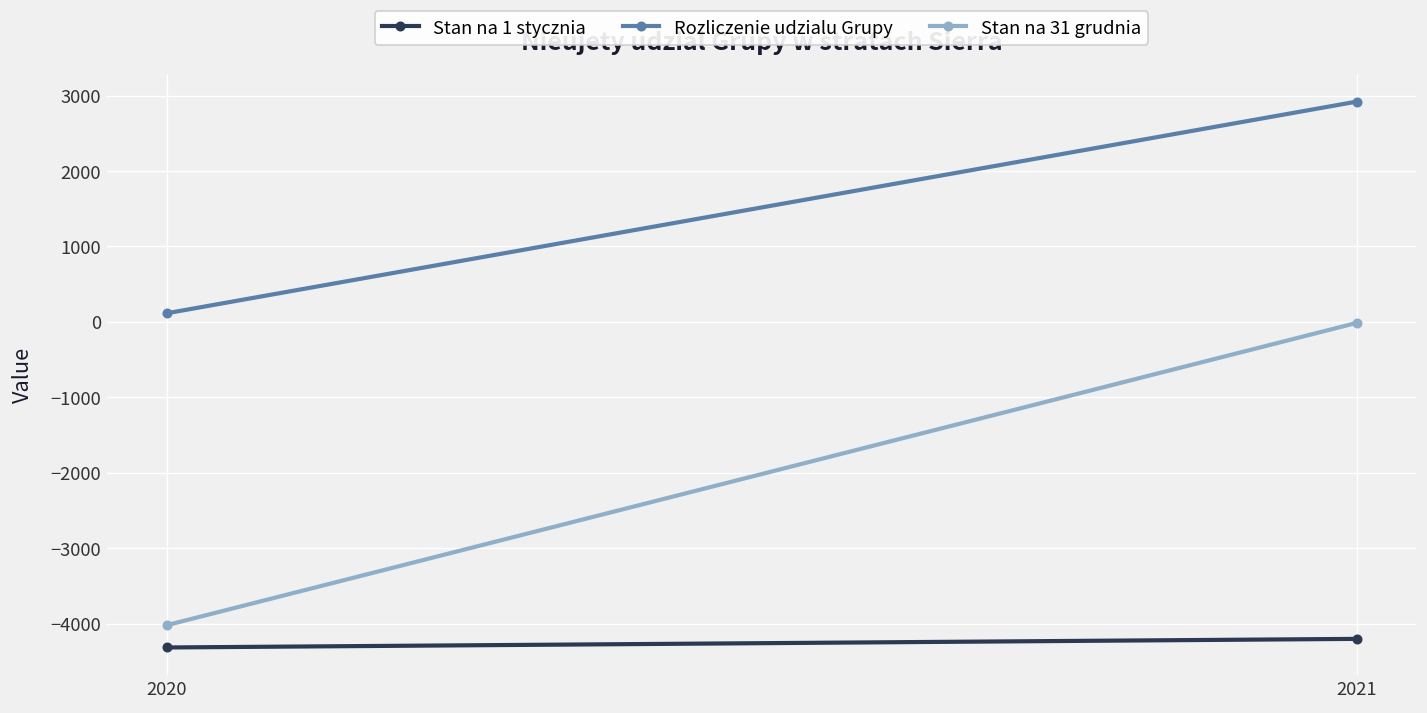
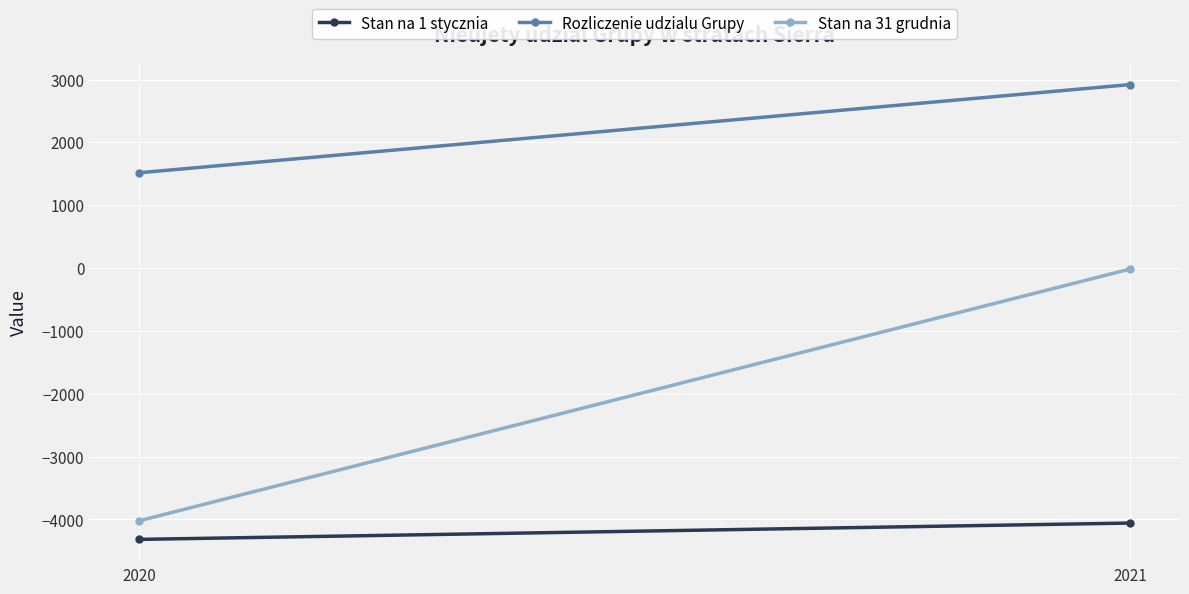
  {
    "Stan na 1 stycznia": {
      "2020": -4300,
-     "2021": -4200
+     "2021": -4100
    },
    "Rozliczenie udzialu Grupy": {
-     "2020": 100,
+     "2020": 1500,
      "2021": 2900
    },
    "Stan na 31 grudnia": {
      "2020": -4000,
      "2021": 0
    }
  }
